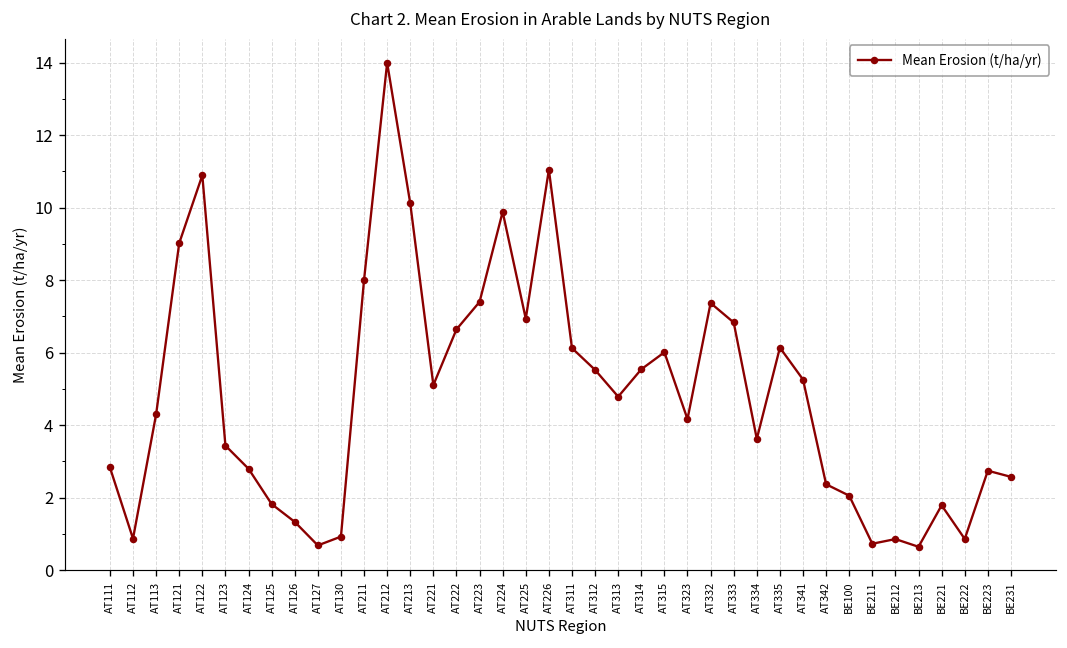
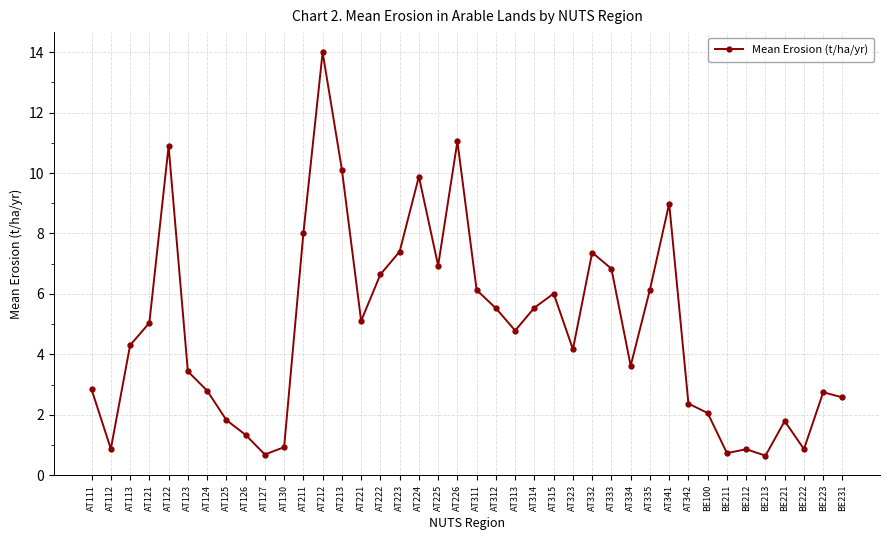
  {
    "AT111": 2.8,
    "AT112": 0.9,
    "AT113": 4.3,
-   "AT121": 9.0,
+   "AT121": 5.0,
    "AT122": 10.9,
    "AT123": 3.4,
    "AT124": 2.8,
    "AT125": 1.8,
    "AT126": 1.3,
    "AT127": 0.7,
    "AT130": 0.9,
    "AT211": 8.0,
    "AT212": 14.0,
    "AT213": 10.1,
    "AT221": 5.1,
    "AT222": 6.6,
    "AT223": 7.4,
    "AT224": 9.9,
    "AT225": 6.9,
    "AT226": 11.0,
    "AT311": 6.1,
    "AT312": 5.5,
    "AT313": 4.8,
    "AT314": 5.5,
    "AT315": 6.0,
    "AT323": 4.2,
    "AT332": 7.4,
    "AT333": 6.8,
    "AT334": 3.6,
    "AT335": 6.1,
-   "AT341": 5.3,
+   "AT341": 9.0,
    "AT342": 2.4,
    "BE100": 2.1,
    "BE211": 0.7,
    "BE212": 0.9,
    "BE213": 0.6,
    "BE221": 1.8,
    "BE222": 0.9,
    "BE223": 2.7,
    "BE231": 2.6
  }
